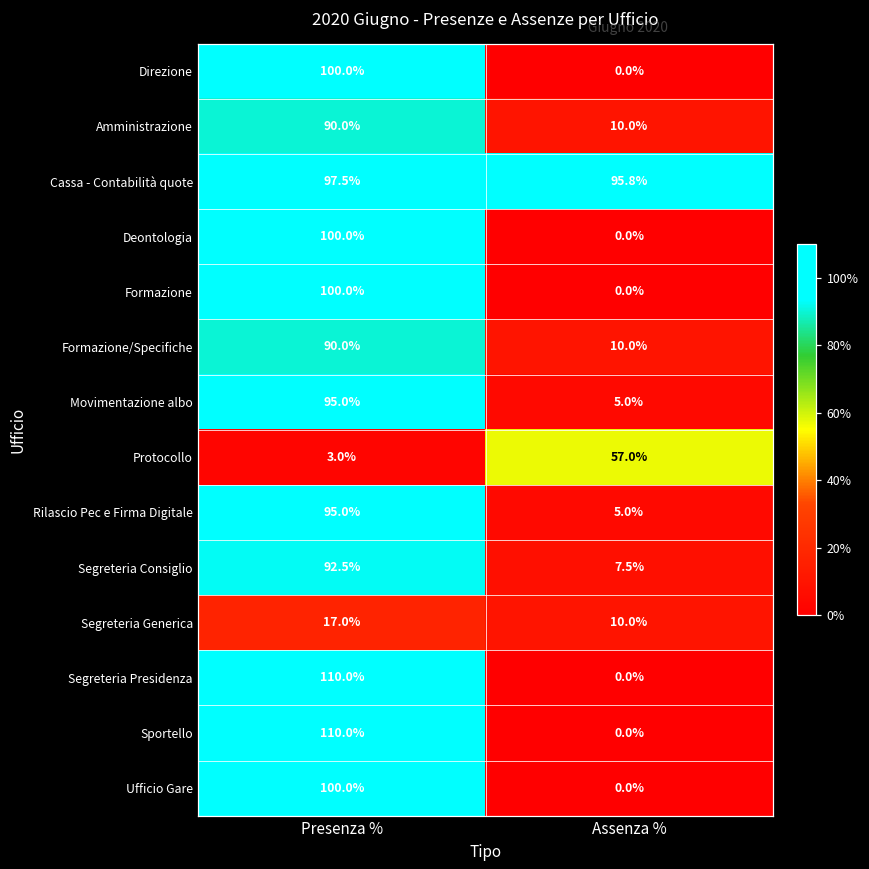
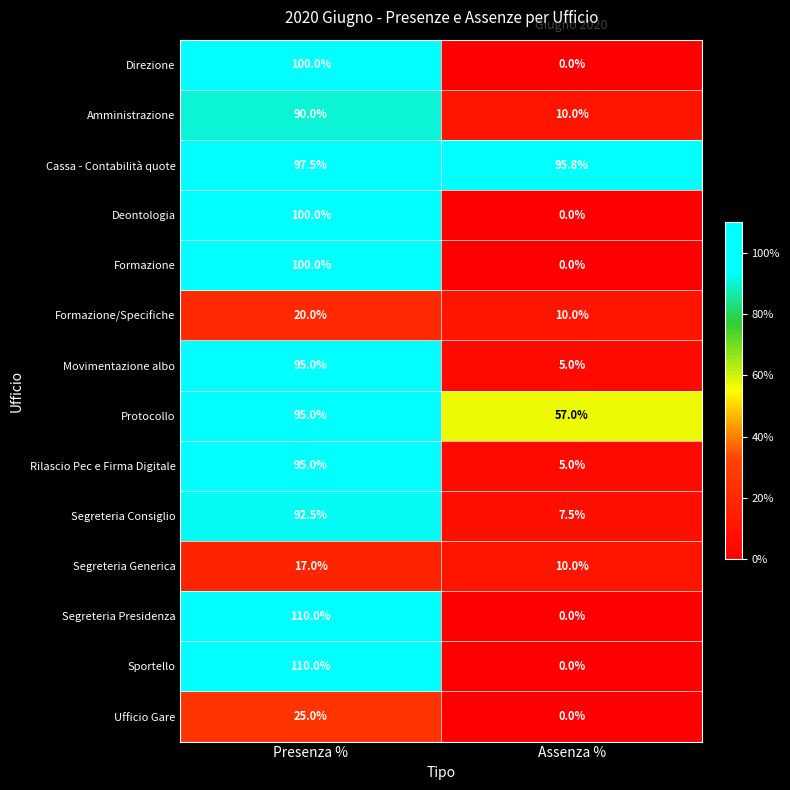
  {
    "Direzione": {
      "Presenza %": "100.0%",
      "Assenza %": "0.0%"
    },
    "Amministrazione": {
      "Presenza %": "90.0%",
      "Assenza %": "10.0%"
    },
    "Cassa - Contabilità quote": {
      "Presenza %": "97.5%",
      "Assenza %": "95.8%"
    },
    "Deontologia": {
      "Presenza %": "100.0%",
      "Assenza %": "0.0%"
    },
    "Formazione": {
      "Presenza %": "100.0%",
      "Assenza %": "0.0%"
    },
    "Formazione/Specifiche": {
-     "Presenza %": "90.0%",
+     "Presenza %": "20.0%",
      "Assenza %": "10.0%"
    },
    "Movimentazione albo": {
      "Presenza %": "95.0%",
      "Assenza %": "5.0%"
    },
    "Protocollo": {
-     "Presenza %": "3.0%",
+     "Presenza %": "95.0%",
      "Assenza %": "57.0%"
    },
    "Rilascio Pec e Firma Digitale": {
      "Presenza %": "95.0%",
      "Assenza %": "5.0%"
    },
    "Segreteria Consiglio": {
      "Presenza %": "92.5%",
      "Assenza %": "7.5%"
    },
    "Segreteria Generica": {
      "Presenza %": "17.0%",
      "Assenza %": "10.0%"
    },
    "Segreteria Presidenza": {
      "Presenza %": "110.0%",
      "Assenza %": "0.0%"
    },
    "Sportello": {
      "Presenza %": "110.0%",
      "Assenza %": "0.0%"
    },
    "Ufficio Gare": {
-     "Presenza %": "100.0%",
+     "Presenza %": "25.0%",
      "Assenza %": "0.0%"
    }
  }
